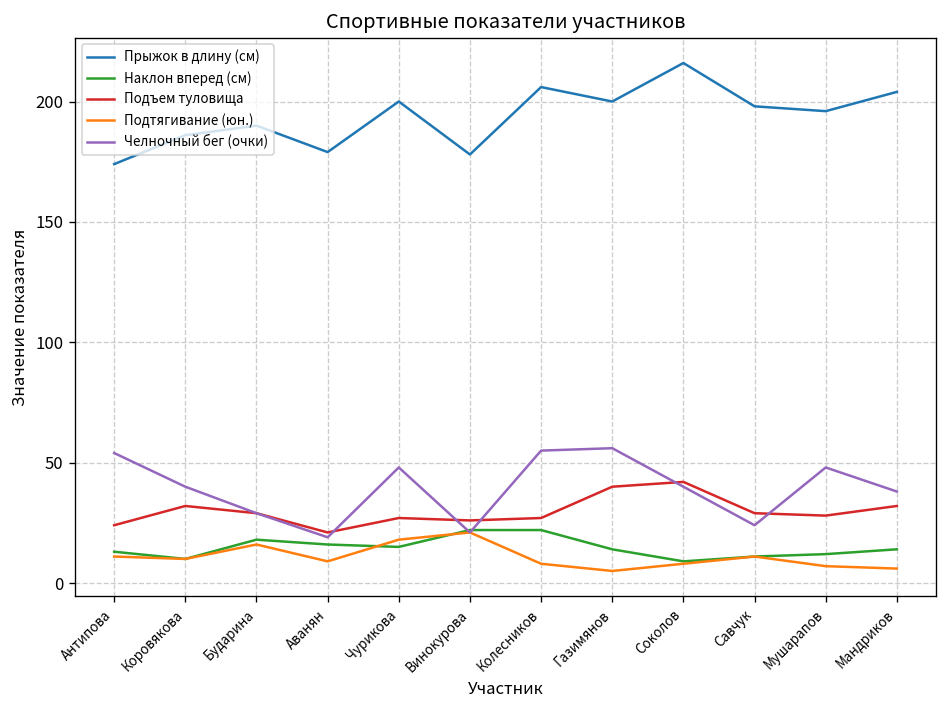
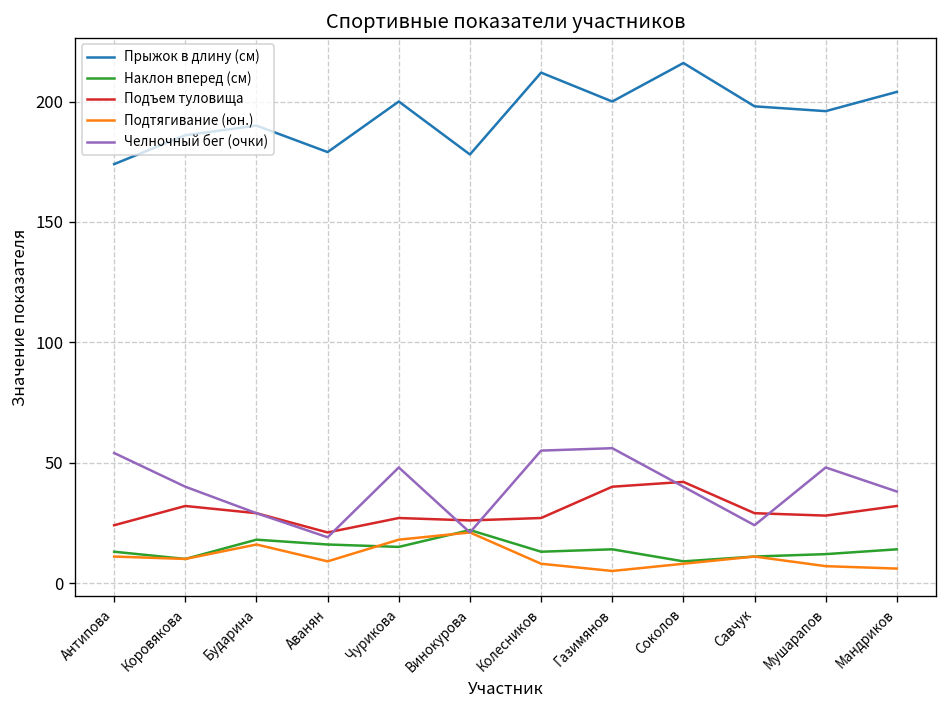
  {
    "Прыжок в длину (см)": {
      "Антипова": 174,
      "Аванян": 179,
      "Чурикова": 200,
      "Винокурова": 178,
-     "Колесников": 206,
+     "Колесников": 212,
      "Газимянов": 200,
      "Соколов": 216,
      "Савчук": 198,
      "Мушарапов": 196,
      "Мандриков": 204
    },
    "Наклон вперед (см)": {
      "Антипова": 13,
      "Бударина": 18,
      "Аванян": 16,
      "Чурикова": 15,
-     "Колесников": 22,
+     "Колесников": 13,
      "Газимянов": 14,
      "Мушарапов": 12,
      "Мандриков": 14
    },
    "Подъем туловища": {
      "Антипова": 24,
      "Коровякова": 32,
      "Аванян": 21,
      "Чурикова": 27,
      "Винокурова": 26,
      "Колесников": 27,
      "Газимянов": 40,
      "Соколов": 42,
      "Савчук": 29,
      "Мушарапов": 28,
      "Мандриков": 32
    },
    "Подтягивание (юн.)": {
      "Антипова": 11,
      "Бударина": 16,
      "Аванян": 9,
      "Чурикова": 18,
      "Колесников": 8,
      "Газимянов": 5,
      "Мушарапов": 7,
      "Мандриков": 6
    },
    "Челночный бег (очки)": {
      "Антипова": 54,
      "Коровякова": 40,
      "Аванян": 19,
      "Чурикова": 48,
      "Колесников": 55,
      "Газимянов": 56,
      "Соколов": 40,
      "Савчук": 24,
      "Мушарапов": 48,
      "Мандриков": 38
    }
  }
